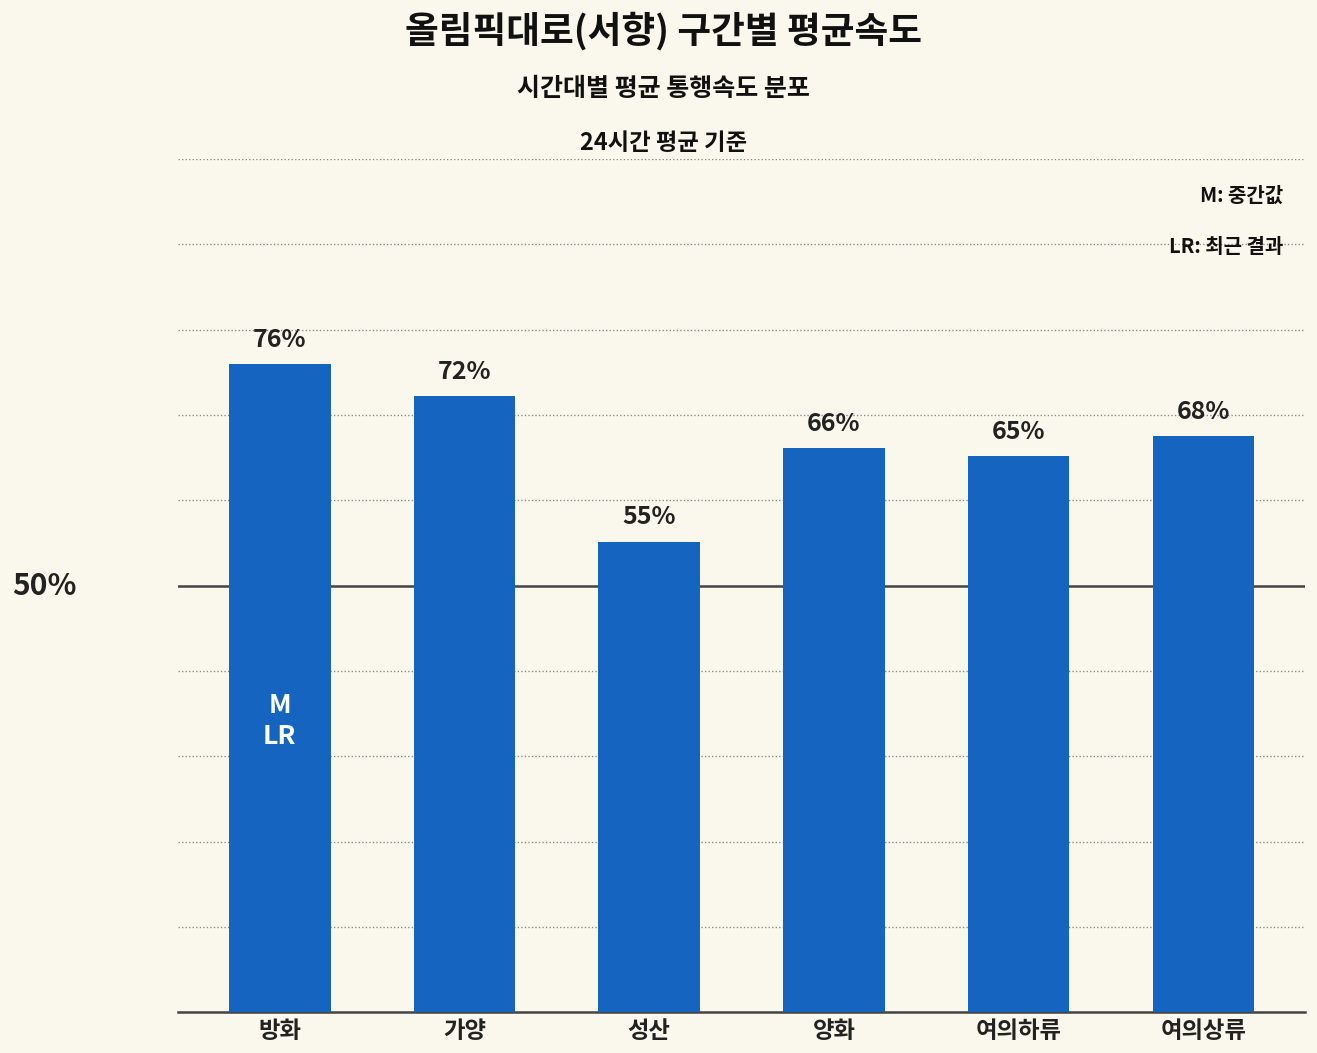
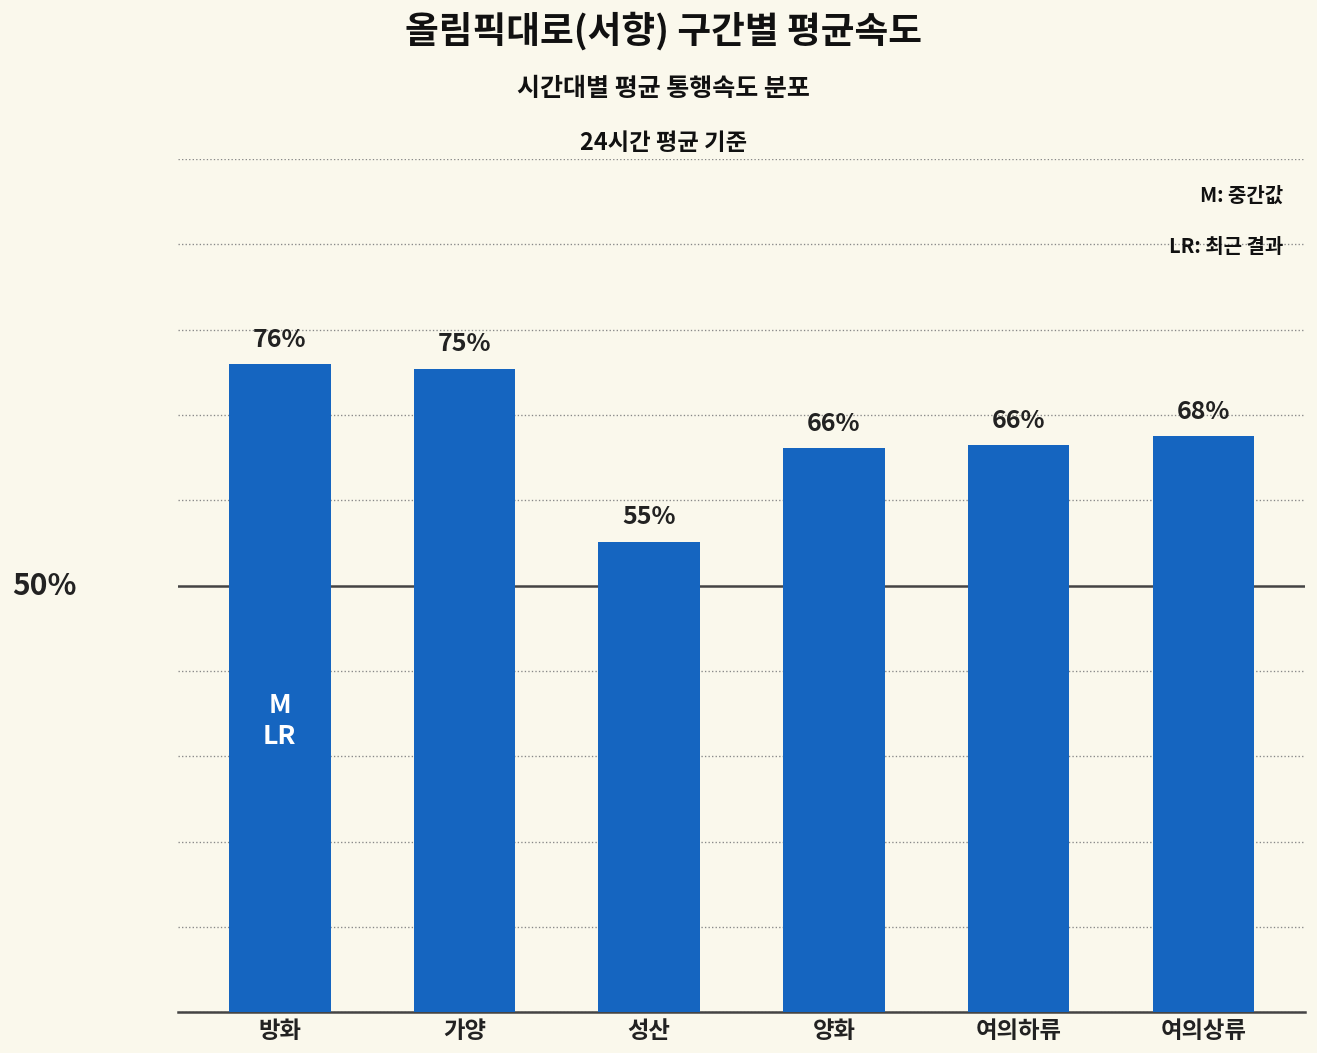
  {
    "방화": "76%",
-   "가양": "72%",
+   "가양": "75%",
    "성산": "55%",
    "양화": "66%",
-   "여의하류": "65%",
+   "여의하류": "66%",
    "여의상류": "68%"
  }
